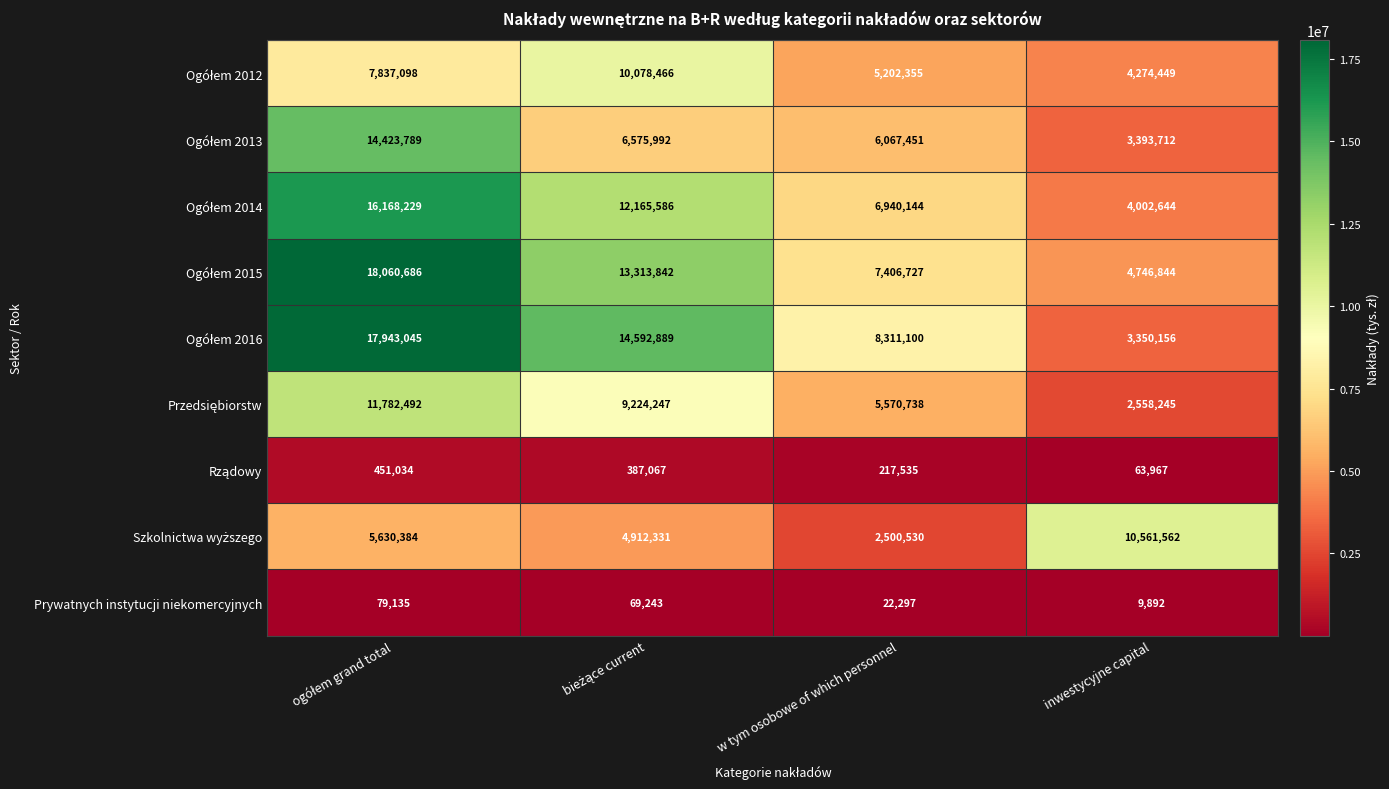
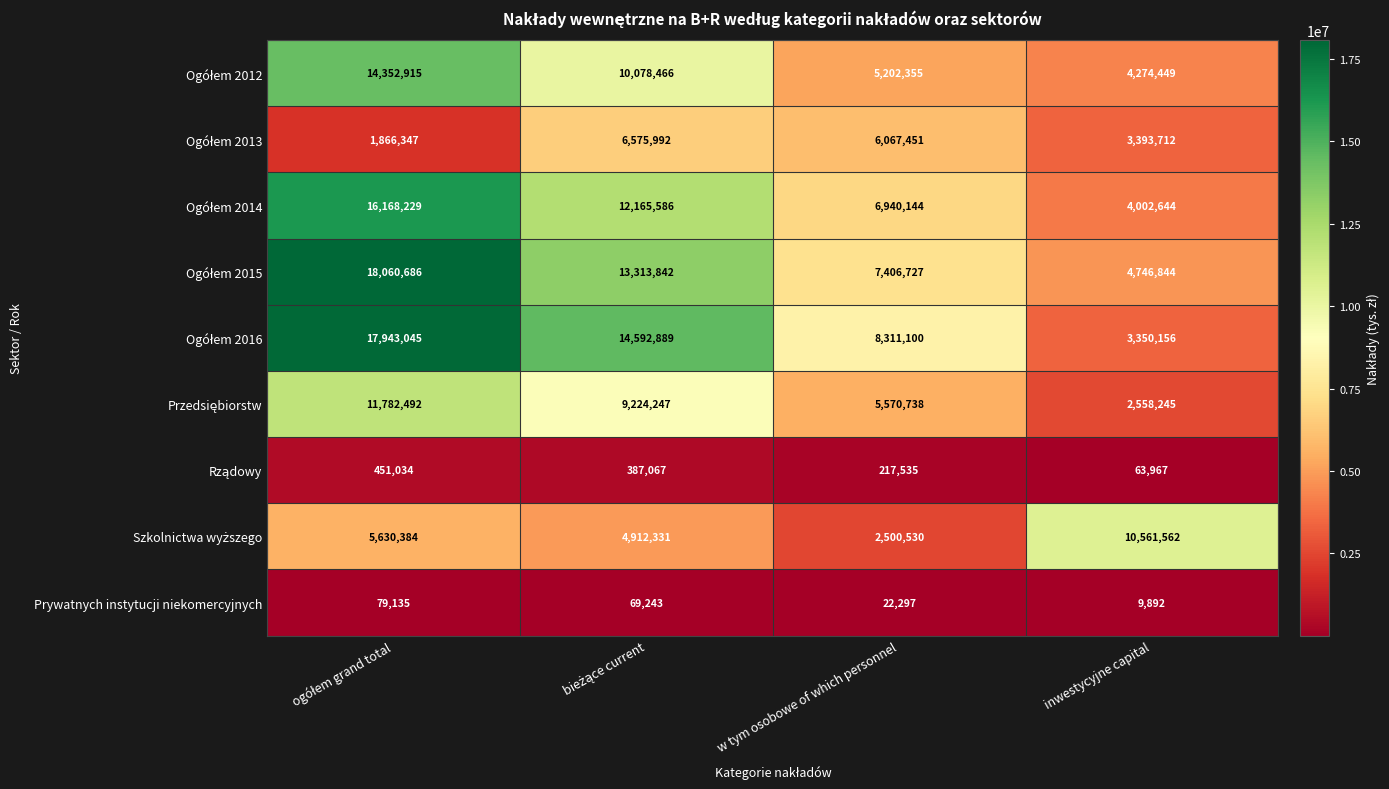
  {
    "Ogółem 2012": {
-     "ogółem grand total": "7,837,098",
+     "ogółem grand total": "14,352,915",
      "bieżące current": "10,078,466",
      "w tym osobowe of which personnel": "5,202,355",
      "inwestycyjne capital": "4,274,449"
    },
    "Ogółem 2013": {
-     "ogółem grand total": "14,423,789",
+     "ogółem grand total": "1,866,347",
      "bieżące current": "6,575,992",
      "w tym osobowe of which personnel": "6,067,451",
      "inwestycyjne capital": "3,393,712"
    },
    "Ogółem 2014": {
      "ogółem grand total": "16,168,229",
      "bieżące current": "12,165,586",
      "w tym osobowe of which personnel": "6,940,144",
      "inwestycyjne capital": "4,002,644"
    },
    "Ogółem 2015": {
      "ogółem grand total": "18,060,686",
      "bieżące current": "13,313,842",
      "w tym osobowe of which personnel": "7,406,727",
      "inwestycyjne capital": "4,746,844"
    },
    "Ogółem 2016": {
      "ogółem grand total": "17,943,045",
      "bieżące current": "14,592,889",
      "w tym osobowe of which personnel": "8,311,100",
      "inwestycyjne capital": "3,350,156"
    },
    "Przedsiębiorstw": {
      "ogółem grand total": "11,782,492",
      "bieżące current": "9,224,247",
      "w tym osobowe of which personnel": "5,570,738",
      "inwestycyjne capital": "2,558,245"
    },
    "Rządowy": {
      "ogółem grand total": "451,034",
      "bieżące current": "387,067",
      "w tym osobowe of which personnel": "217,535",
      "inwestycyjne capital": "63,967"
    },
    "Szkolnictwa wyższego": {
      "ogółem grand total": "5,630,384",
      "bieżące current": "4,912,331",
      "w tym osobowe of which personnel": "2,500,530",
      "inwestycyjne capital": "10,561,562"
    },
    "Prywatnych instytucji niekomercyjnych": {
      "ogółem grand total": "79,135",
      "bieżące current": "69,243",
      "w tym osobowe of which personnel": "22,297",
      "inwestycyjne capital": "9,892"
    }
  }
